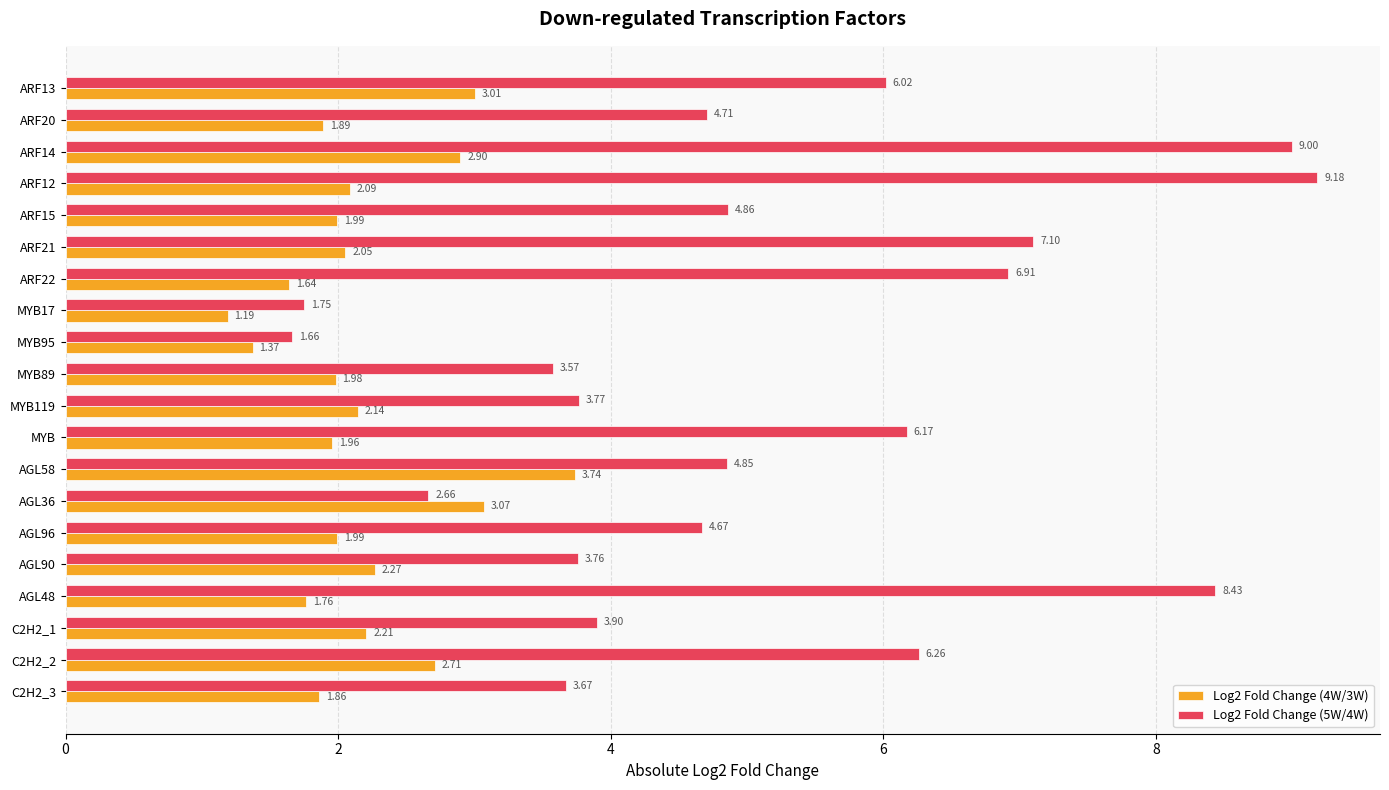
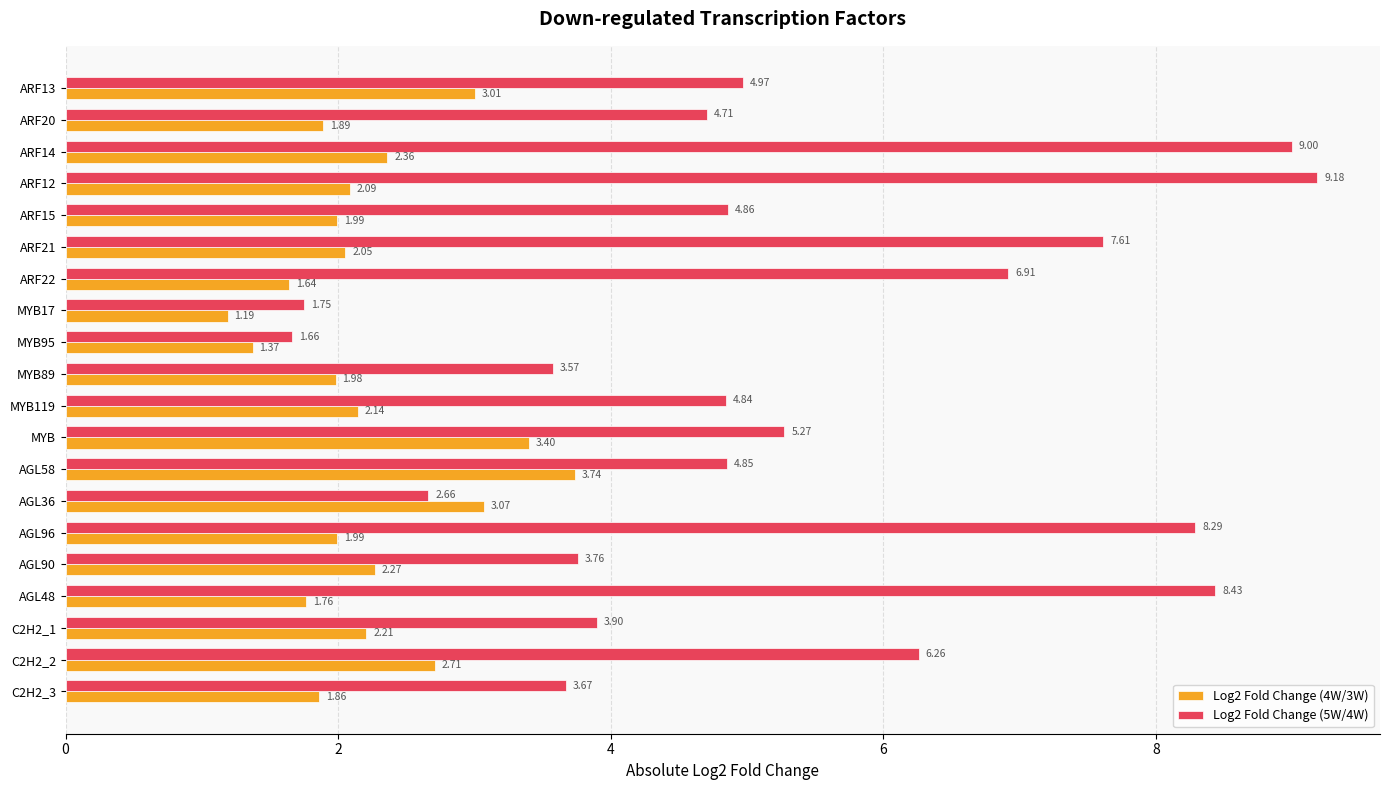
  {
    "Log2 Fold Change (4W/3W)": {
      "ARF13": 3.01,
      "ARF20": 1.89,
-     "ARF14": 2.90,
+     "ARF14": 2.36,
      "ARF12": 2.09,
      "ARF15": 1.99,
      "ARF21": 2.05,
      "ARF22": 1.64,
      "MYB17": 1.19,
      "MYB95": 1.37,
      "MYB89": 1.98,
      "MYB119": 2.14,
-     "MYB": 1.96,
+     "MYB": 3.40,
      "AGL58": 3.74,
      "AGL36": 3.07,
      "AGL96": 1.99,
      "AGL90": 2.27,
      "AGL48": 1.76,
      "C2H2_1": 2.21,
      "C2H2_2": 2.71,
      "C2H2_3": 1.86
    },
    "Log2 Fold Change (5W/4W)": {
-     "ARF13": 6.02,
+     "ARF13": 4.97,
      "ARF20": 4.71,
      "ARF14": 9.00,
      "ARF12": 9.18,
      "ARF15": 4.86,
-     "ARF21": 7.10,
+     "ARF21": 7.61,
      "ARF22": 6.91,
      "MYB17": 1.75,
      "MYB95": 1.66,
      "MYB89": 3.57,
-     "MYB119": 3.77,
-     "MYB": 6.17,
+     "MYB119": 4.84,
+     "MYB": 5.27,
      "AGL58": 4.85,
      "AGL36": 2.66,
-     "AGL96": 4.67,
+     "AGL96": 8.29,
      "AGL90": 3.76,
      "AGL48": 8.43,
      "C2H2_1": 3.90,
      "C2H2_2": 6.26,
      "C2H2_3": 3.67
    }
  }
